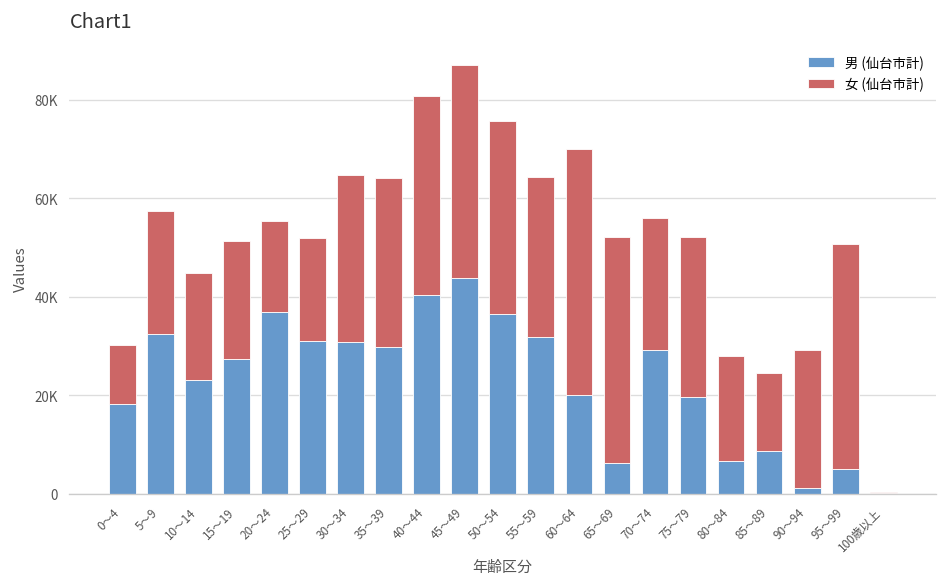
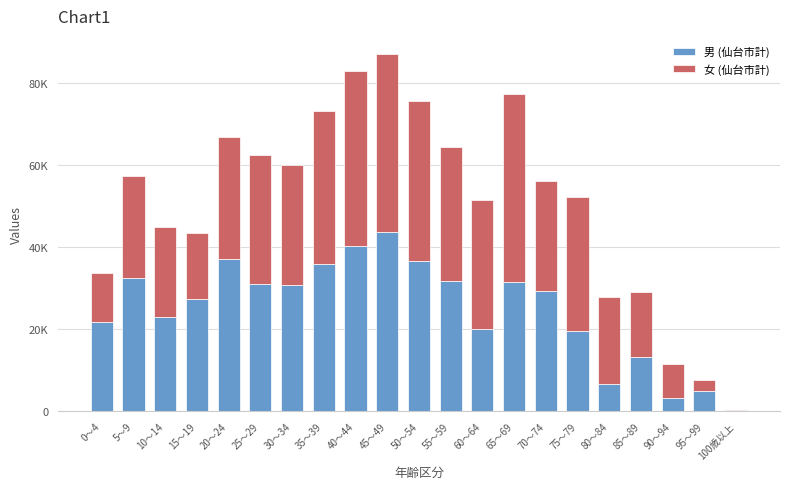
  {
    "男 (仙台市計)": {
-     "0～4": 18000,
+     "0～4": 22000,
      "5～9": 32000,
      "10～14": 23000,
      "15～19": 27000,
      "20～24": 37000,
      "25～29": 31000,
      "30～34": 31000,
-     "35～39": 30000,
+     "35～39": 36000,
      "40～44": 40000,
      "45～49": 44000,
      "50～54": 37000,
      "55～59": 32000,
      "60～64": 20000,
-     "65～69": 6000,
+     "65～69": 31000,
      "70～74": 29000,
      "75～79": 20000,
      "80～84": 7000,
-     "85～89": 9000,
-     "90～94": 1000,
+     "85～89": 13000,
+     "90～94": 3000,
      "95～99": 5000
    },
    "女 (仙台市計)": {
      "0～4": 12000,
      "5～9": 25000,
      "10～14": 22000,
-     "15～19": 24000,
-     "20～24": 18000,
-     "25～29": 21000,
-     "30～34": 34000,
-     "35～39": 34000,
-     "40～44": 40000,
+     "15～19": 16000,
+     "20～24": 30000,
+     "25～29": 31000,
+     "30～34": 29000,
+     "35～39": 37000,
+     "40～44": 42000,
      "45～49": 43000,
      "50～54": 39000,
      "55～59": 33000,
-     "60～64": 50000,
+     "60～64": 31000,
      "65～69": 46000,
      "70～74": 27000,
      "75～79": 32000,
      "80～84": 21000,
      "85～89": 16000,
-     "90～94": 28000,
-     "95～99": 46000
+     "90～94": 8000,
+     "95～99": 3000
    }
  }
